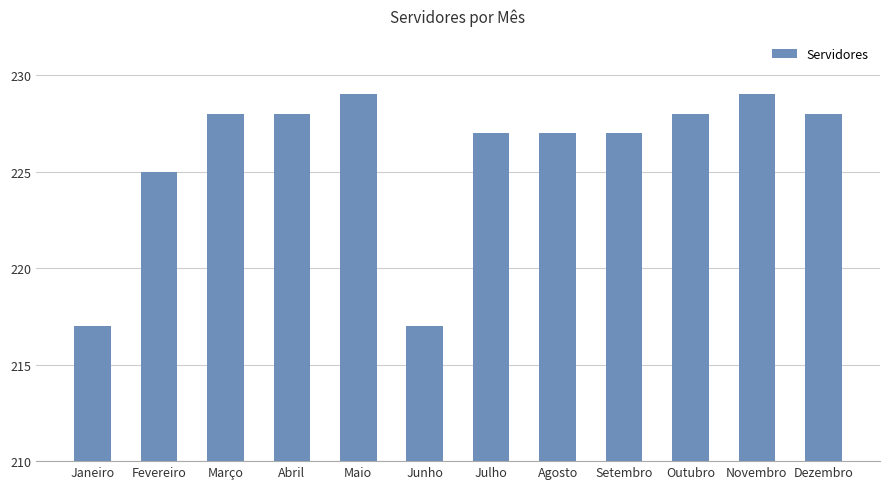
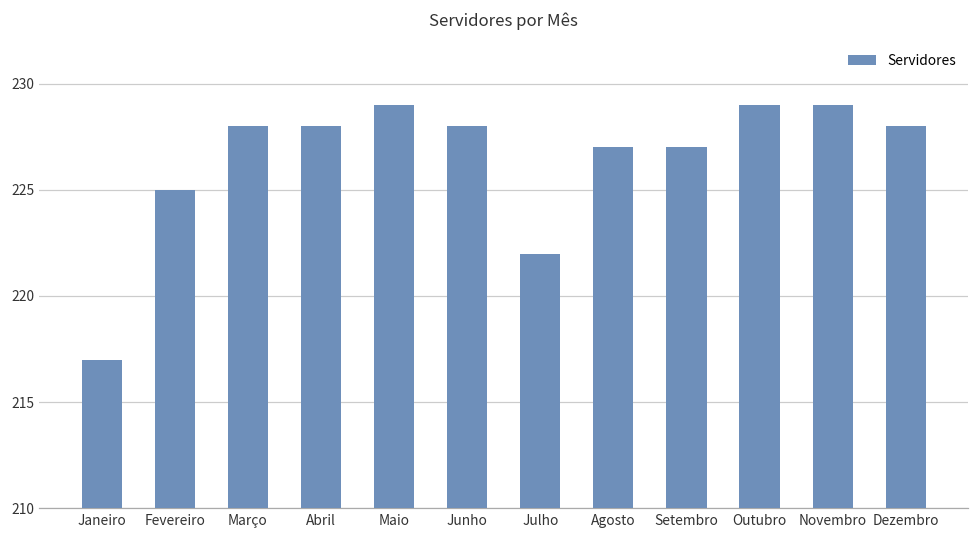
  {
    "Janeiro": 217,
    "Fevereiro": 225,
    "Março": 228,
    "Abril": 228,
    "Maio": 229,
-   "Junho": 217,
-   "Julho": 227,
+   "Junho": 228,
+   "Julho": 222,
    "Agosto": 227,
    "Setembro": 227,
-   "Outubro": 228,
+   "Outubro": 229,
    "Novembro": 229,
    "Dezembro": 228
  }
